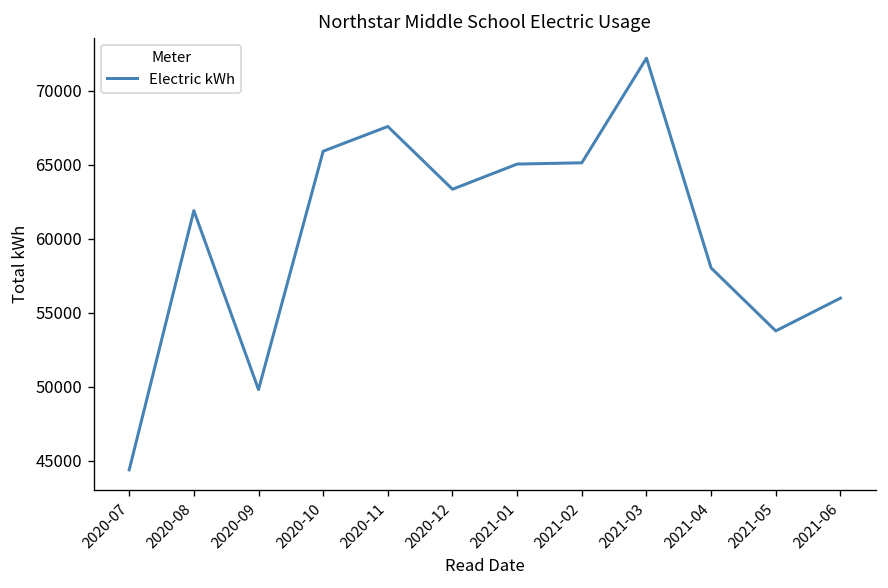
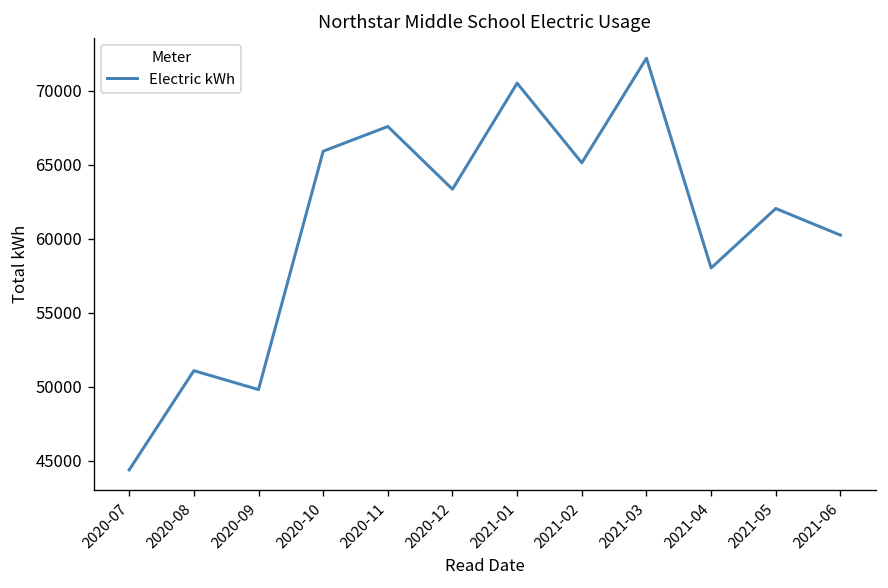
  {
    "2020-07": 44400,
-   "2020-08": 61900,
+   "2020-08": 51100,
    "2020-09": 49800,
    "2020-10": 65900,
    "2020-11": 67600,
    "2020-12": 63400,
-   "2021-01": 65100,
+   "2021-01": 70500,
    "2021-02": 65100,
    "2021-03": 72200,
    "2021-04": 58000,
-   "2021-05": 53800,
-   "2021-06": 56000
+   "2021-05": 62100,
+   "2021-06": 60300
  }
